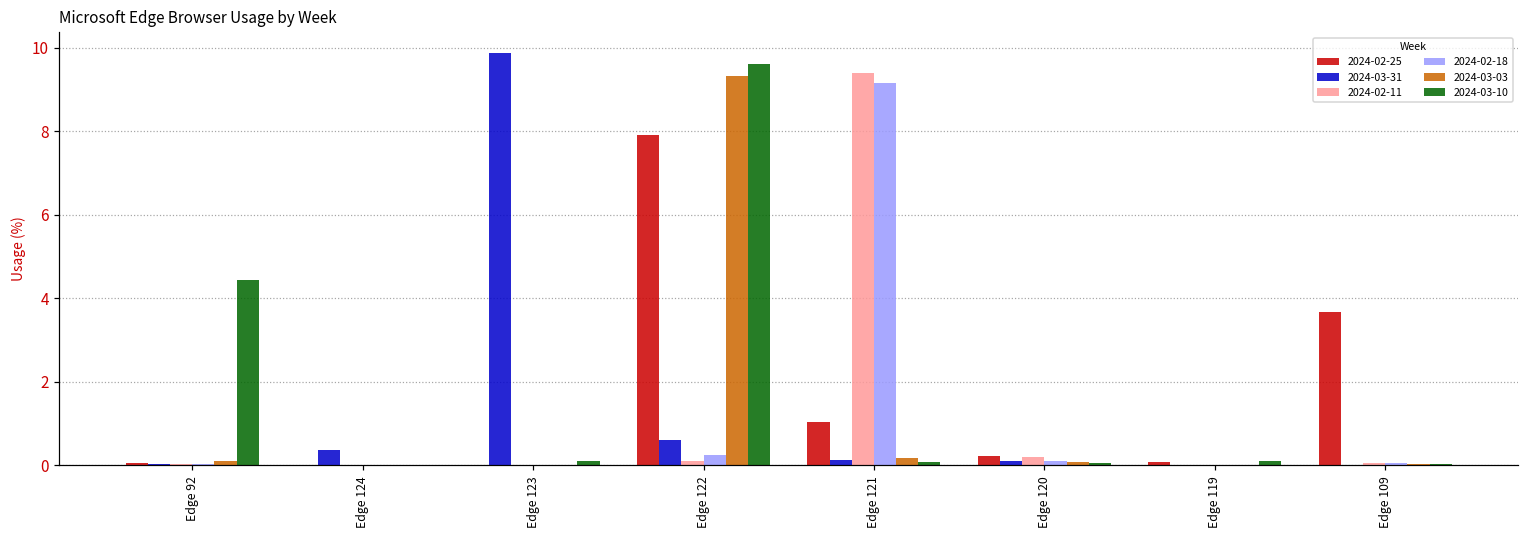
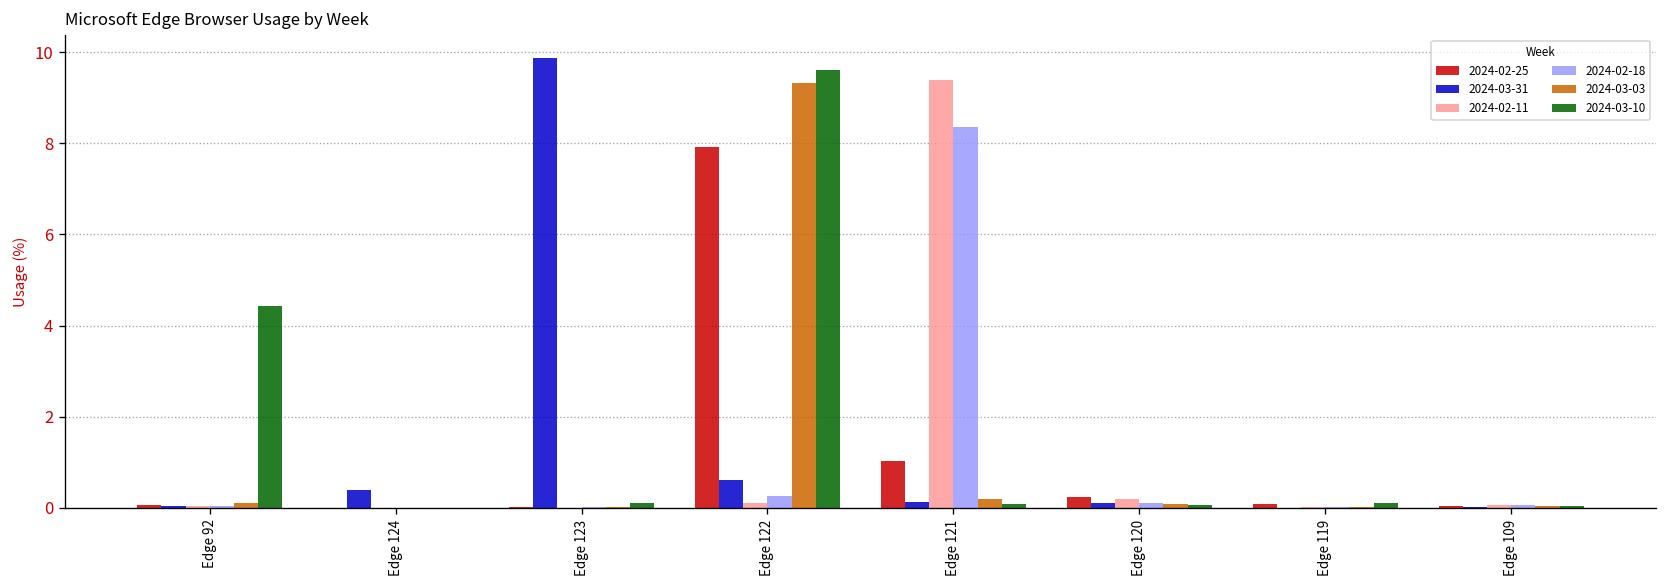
  {
    "2024-02-25": {
      "Edge 124": 0.0,
      "Edge 122": 7.9,
      "Edge 121": 1.0,
      "Edge 120": 0.2,
      "Edge 119": 0.1,
-     "Edge 109": 3.7
+     "Edge 109": 0.0
    },
    "2024-03-31": {
      "Edge 124": 0.4,
      "Edge 123": 9.9,
      "Edge 122": 0.6,
      "Edge 121": 0.1,
      "Edge 120": 0.1,
      "Edge 119": 0.0
    },
    "2024-02-11": {
      "Edge 124": 0.0,
      "Edge 123": 0.0,
      "Edge 122": 0.1,
      "Edge 121": 9.4,
      "Edge 120": 0.2
    },
    "2024-02-18": {
      "Edge 124": 0.0,
      "Edge 122": 0.3,
-     "Edge 121": 9.2,
+     "Edge 121": 8.4,
      "Edge 120": 0.1
    },
    "2024-03-03": {
      "Edge 92": 0.1,
      "Edge 124": 0.0,
      "Edge 122": 9.3,
      "Edge 121": 0.2,
      "Edge 120": 0.1
    },
    "2024-03-10": {
      "Edge 92": 4.4,
      "Edge 124": 0.0,
      "Edge 123": 0.1,
      "Edge 122": 9.6,
      "Edge 121": 0.1,
      "Edge 119": 0.1
    }
  }
